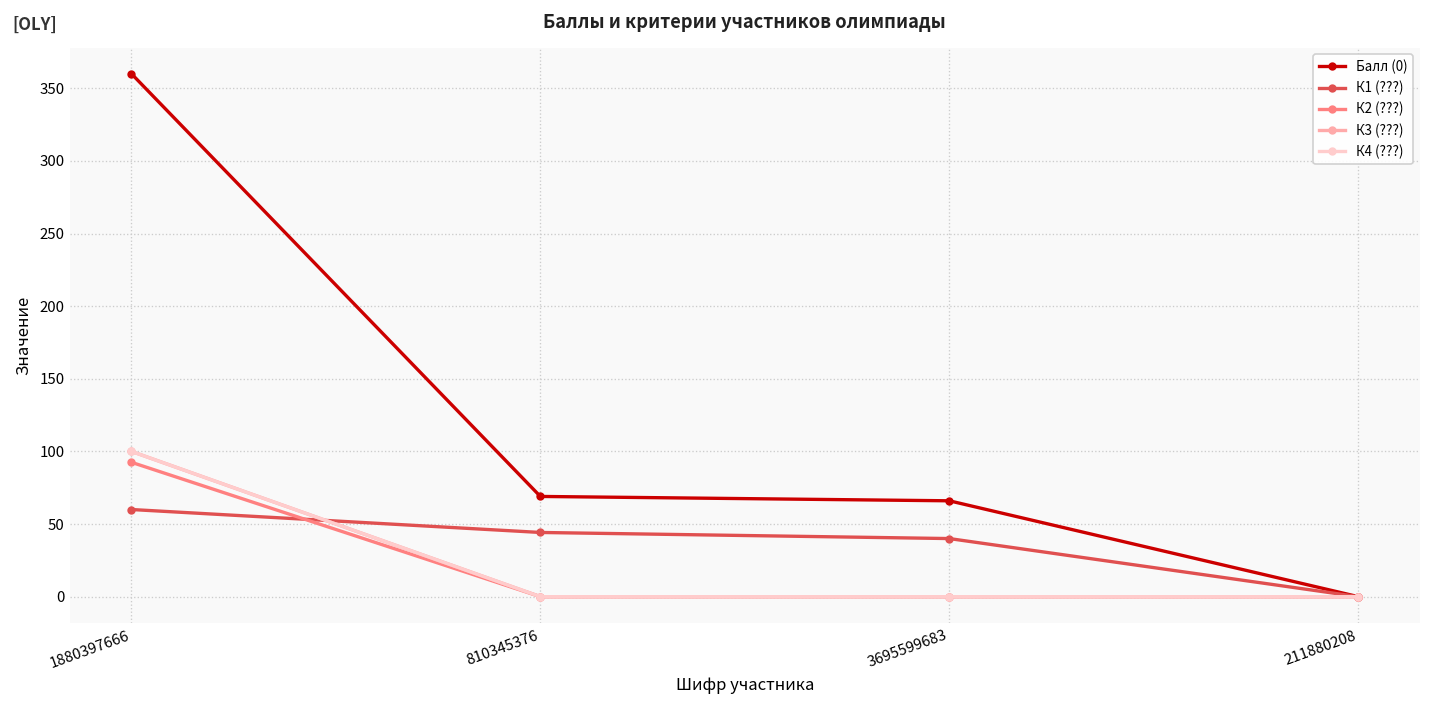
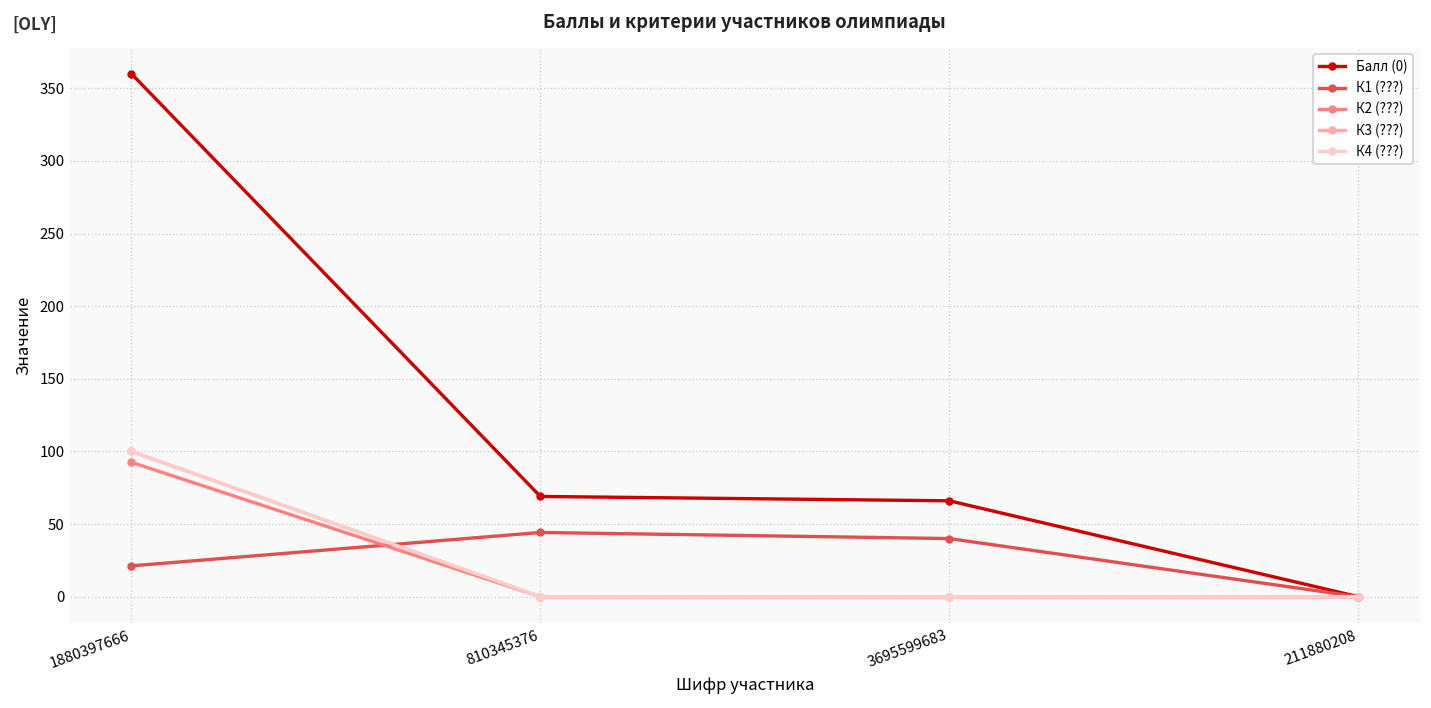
  {
    "Балл (0)": {
      "1880397666": 360,
      "810345376": 69,
      "3695599683": 66
    },
    "К1 (???)": {
-     "1880397666": 60,
+     "1880397666": 21,
      "810345376": 44,
      "3695599683": 40
    },
    "К2 (???)": {
      "1880397666": 93
    },
    "К4 (???)": {
      "1880397666": 100
    }
  }
